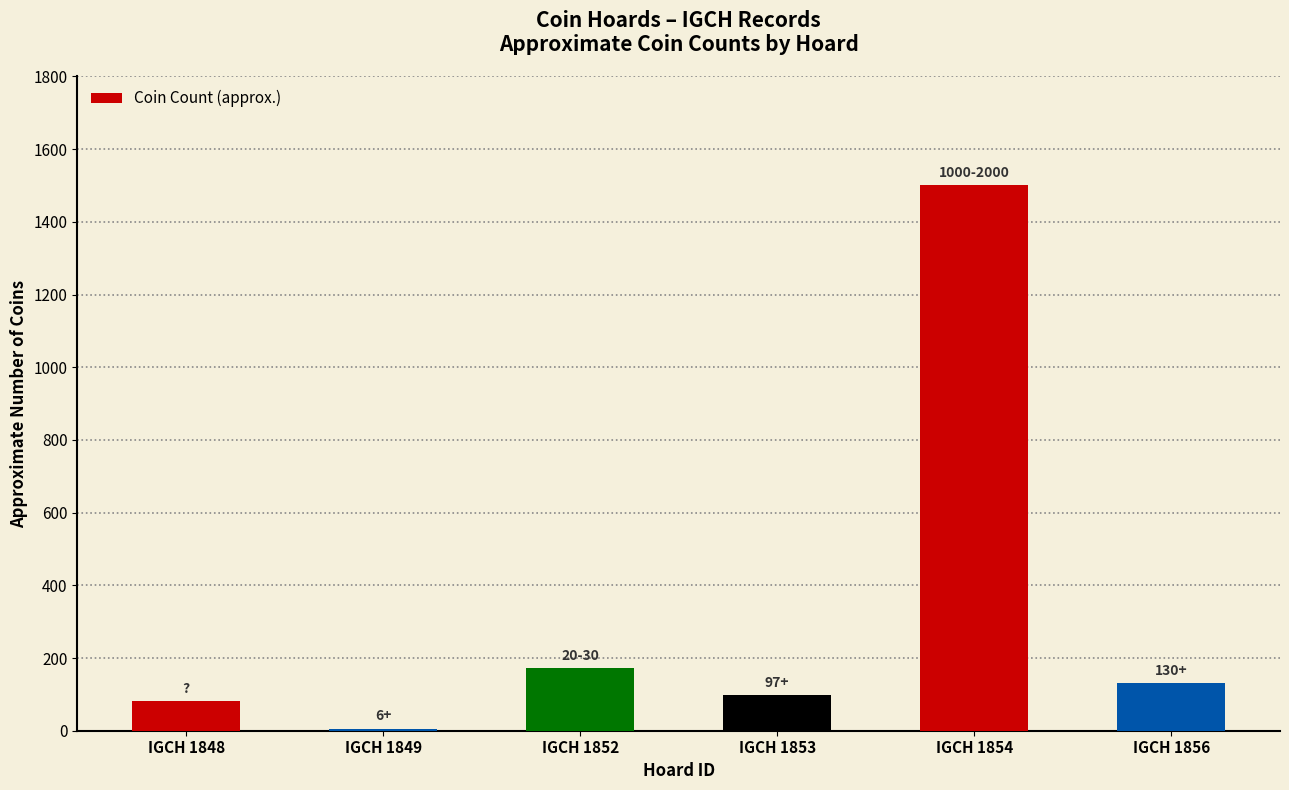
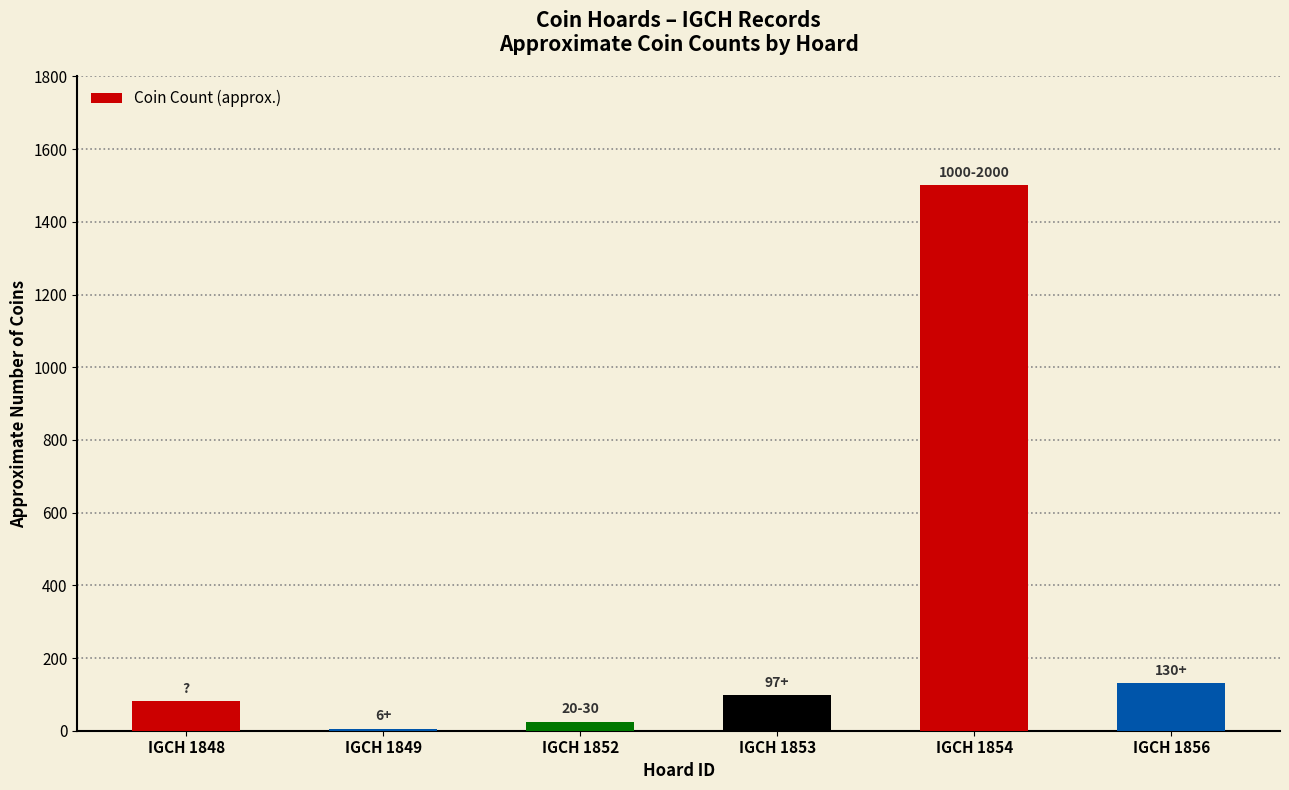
  {
    "IGCH 1848": 80,
-   "IGCH 1852": 170
+   "IGCH 1852": 30
  }
